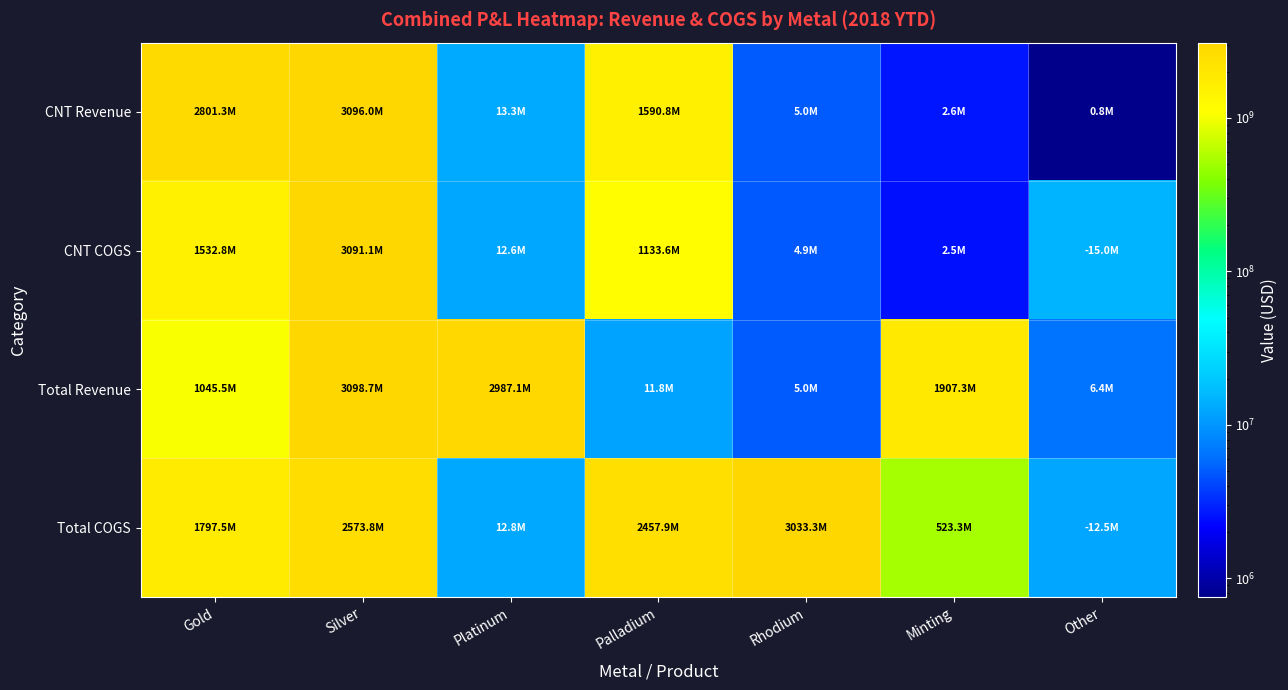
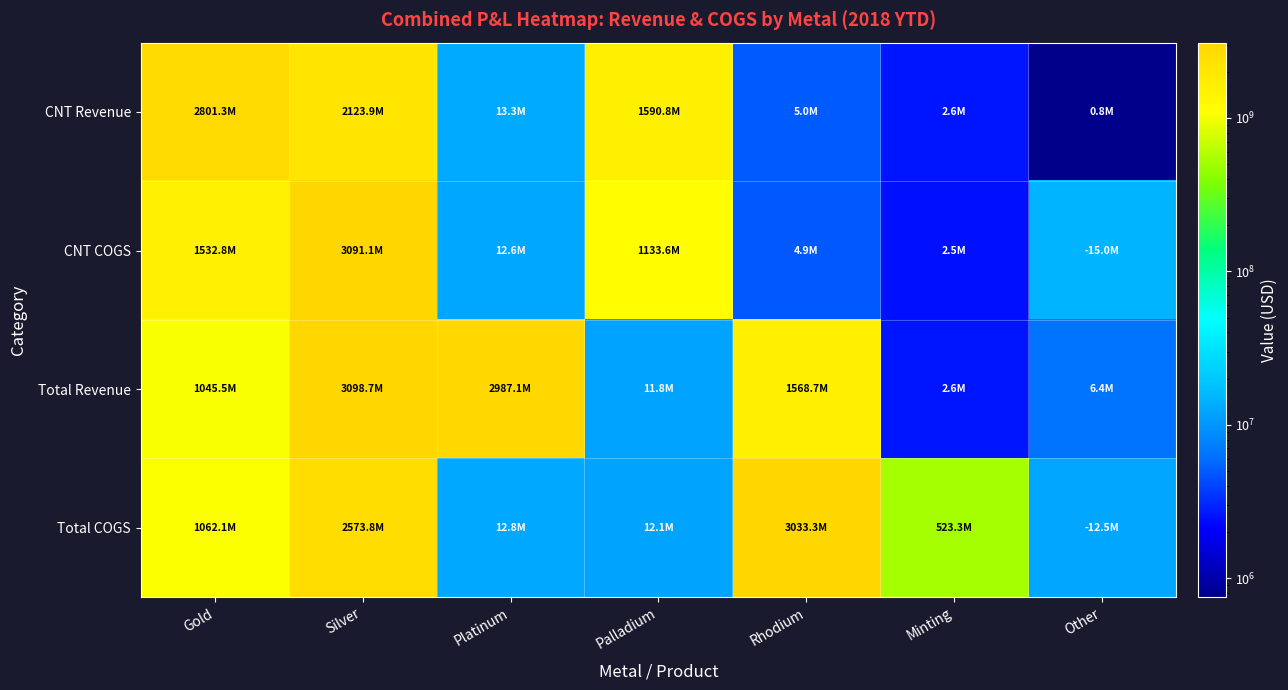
  {
    "CNT Revenue": {
      "Gold": "2801.3M",
-     "Silver": "3096.0M",
+     "Silver": "2123.9M",
      "Platinum": "13.3M",
      "Palladium": "1590.8M",
      "Rhodium": "5.0M",
      "Minting": "2.6M",
      "Other": "0.8M"
    },
    "CNT COGS": {
      "Gold": "1532.8M",
      "Silver": "3091.1M",
      "Platinum": "12.6M",
      "Palladium": "1133.6M",
      "Rhodium": "4.9M",
      "Minting": "2.5M",
      "Other": "-15.0M"
    },
    "Total Revenue": {
      "Gold": "1045.5M",
      "Silver": "3098.7M",
      "Platinum": "2987.1M",
      "Palladium": "11.8M",
-     "Rhodium": "5.0M",
-     "Minting": "1907.3M",
+     "Rhodium": "1568.7M",
+     "Minting": "2.6M",
      "Other": "6.4M"
    },
    "Total COGS": {
-     "Gold": "1797.5M",
+     "Gold": "1062.1M",
      "Silver": "2573.8M",
      "Platinum": "12.8M",
-     "Palladium": "2457.9M",
+     "Palladium": "12.1M",
      "Rhodium": "3033.3M",
      "Minting": "523.3M",
      "Other": "-12.5M"
    }
  }
